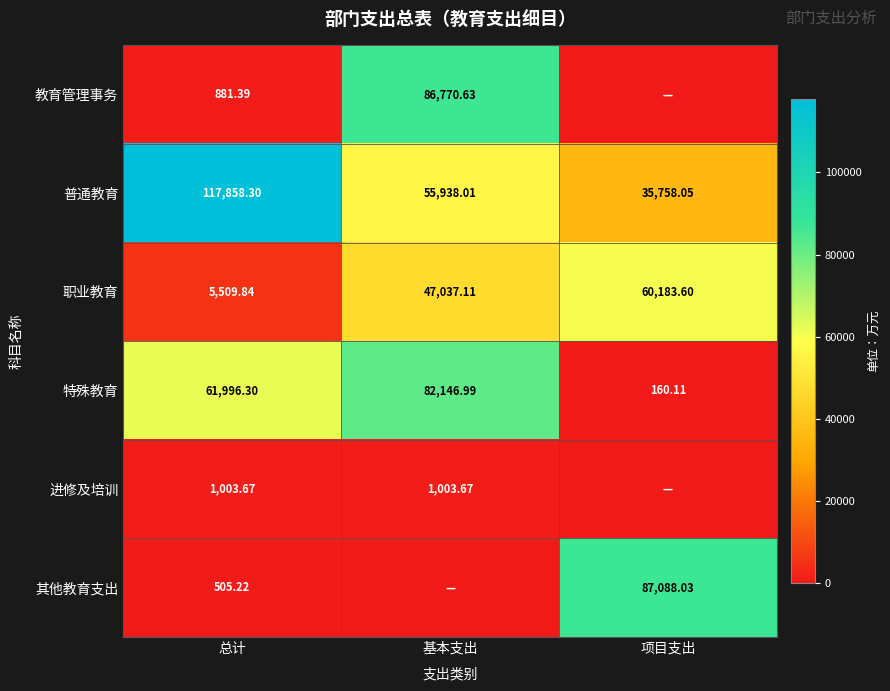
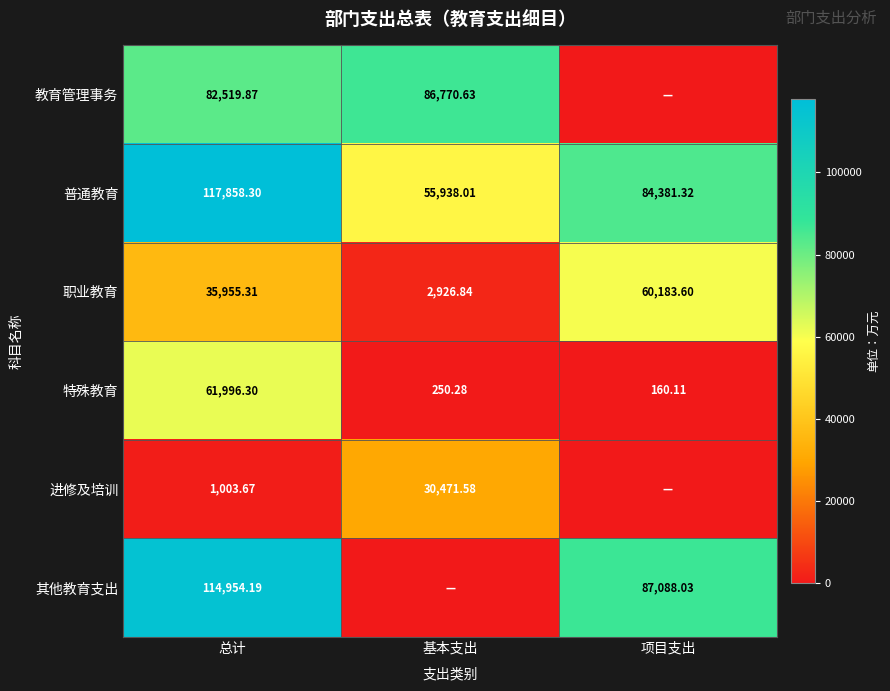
  {
    "教育管理事务": {
-     "总计": "881.39",
+     "总计": "82,519.87",
      "基本支出": "86,770.63"
    },
    "普通教育": {
      "总计": "117,858.30",
      "基本支出": "55,938.01",
-     "项目支出": "35,758.05"
+     "项目支出": "84,381.32"
    },
    "职业教育": {
-     "总计": "5,509.84",
-     "基本支出": "47,037.11",
+     "总计": "35,955.31",
+     "基本支出": "2,926.84",
      "项目支出": "60,183.60"
    },
    "特殊教育": {
      "总计": "61,996.30",
-     "基本支出": "82,146.99",
+     "基本支出": "250.28",
      "项目支出": "160.11"
    },
    "进修及培训": {
      "总计": "1,003.67",
-     "基本支出": "1,003.67"
+     "基本支出": "30,471.58"
    },
    "其他教育支出": {
-     "总计": "505.22",
+     "总计": "114,954.19",
      "项目支出": "87,088.03"
    }
  }
